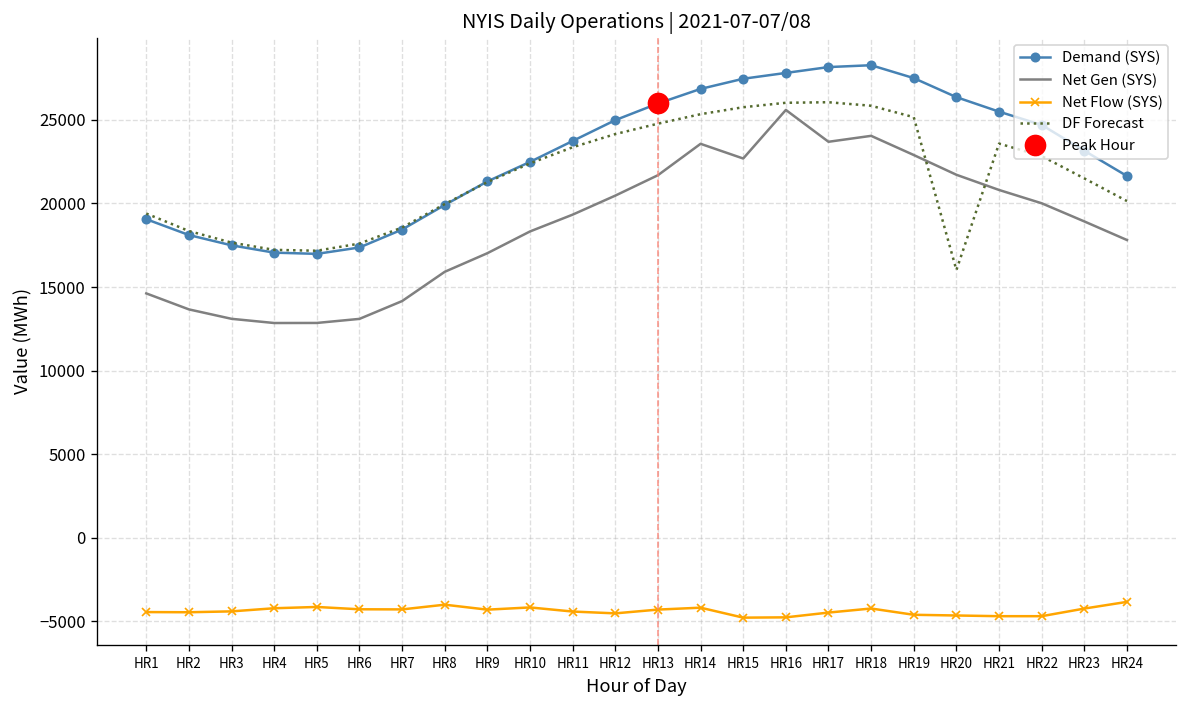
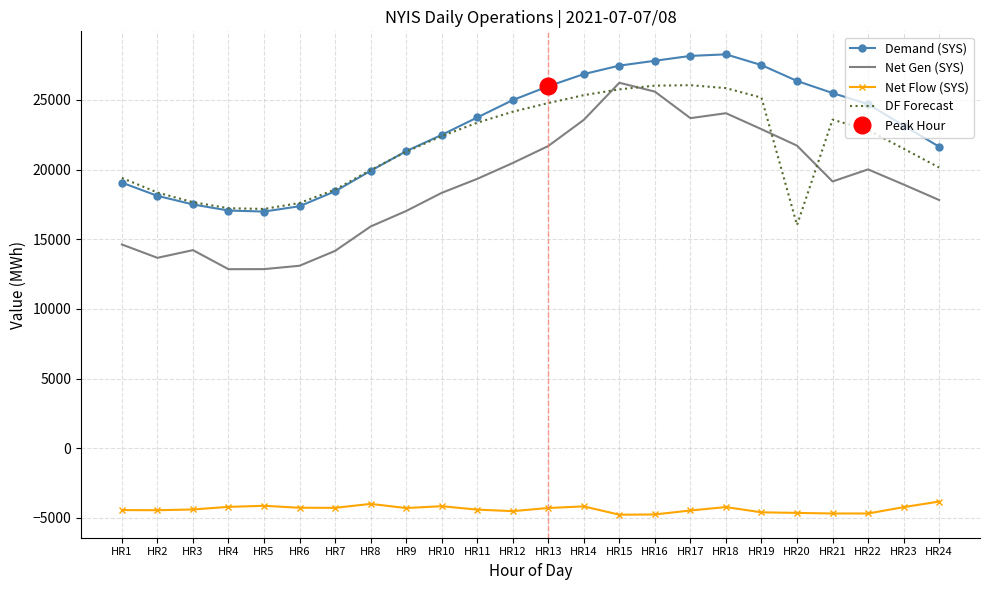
  {
    "Demand (SYS)": {
      "HR1": 19100,
      "HR2": 18100,
      "HR5": 17000,
      "HR6": 17400,
      "HR11": 23700,
      "HR12": 25000,
      "HR14": 26900,
      "HR15": 27500,
      "HR16": 27800,
      "HR17": 28200,
      "HR18": 28300,
      "HR19": 27500,
      "HR20": 26400,
      "HR21": 25500,
      "HR24": 21600
    },
    "Net Gen (SYS)": {
      "HR1": 14600,
      "HR2": 13700,
-     "HR3": 13100,
+     "HR3": 14200,
      "HR4": 12900,
      "HR5": 12900,
      "HR6": 13100,
      "HR7": 14200,
      "HR8": 15900,
      "HR9": 17000,
      "HR10": 18300,
      "HR11": 19300,
      "HR12": 20500,
      "HR13": 21700,
      "HR14": 23600,
-     "HR15": 22700,
+     "HR15": 26200,
      "HR16": 25600,
      "HR17": 23700,
      "HR18": 24000,
      "HR19": 22900,
      "HR20": 21700,
-     "HR21": 20800,
+     "HR21": 19100,
      "HR22": 20000,
      "HR23": 18900,
      "HR24": 17800
    },
    "Net Flow (SYS)": {
      "HR1": -4400,
      "HR2": -4400,
      "HR3": -4400,
      "HR4": -4200,
      "HR5": -4100,
      "HR6": -4300,
      "HR7": -4300,
      "HR8": -4000,
      "HR9": -4300,
      "HR10": -4200,
      "HR11": -4400,
      "HR12": -4500,
      "HR13": -4300,
      "HR14": -4200,
      "HR15": -4800,
      "HR16": -4800,
      "HR17": -4500,
      "HR18": -4200,
      "HR19": -4600,
      "HR20": -4600,
      "HR21": -4700,
      "HR22": -4700,
      "HR23": -4200,
      "HR24": -3800
    },
    "DF Forecast": {
      "HR1": 19400,
      "HR2": 18400,
      "HR5": 17200,
      "HR6": 17600,
      "HR11": 23400,
      "HR12": 24200,
      "HR13": 24800,
      "HR14": 25300,
      "HR15": 25800,
      "HR16": 26000,
      "HR17": 26100,
      "HR18": 25800,
      "HR19": 25200,
      "HR20": 16000,
      "HR21": 23600,
      "HR23": 21500,
      "HR24": 20100
    }
  }
